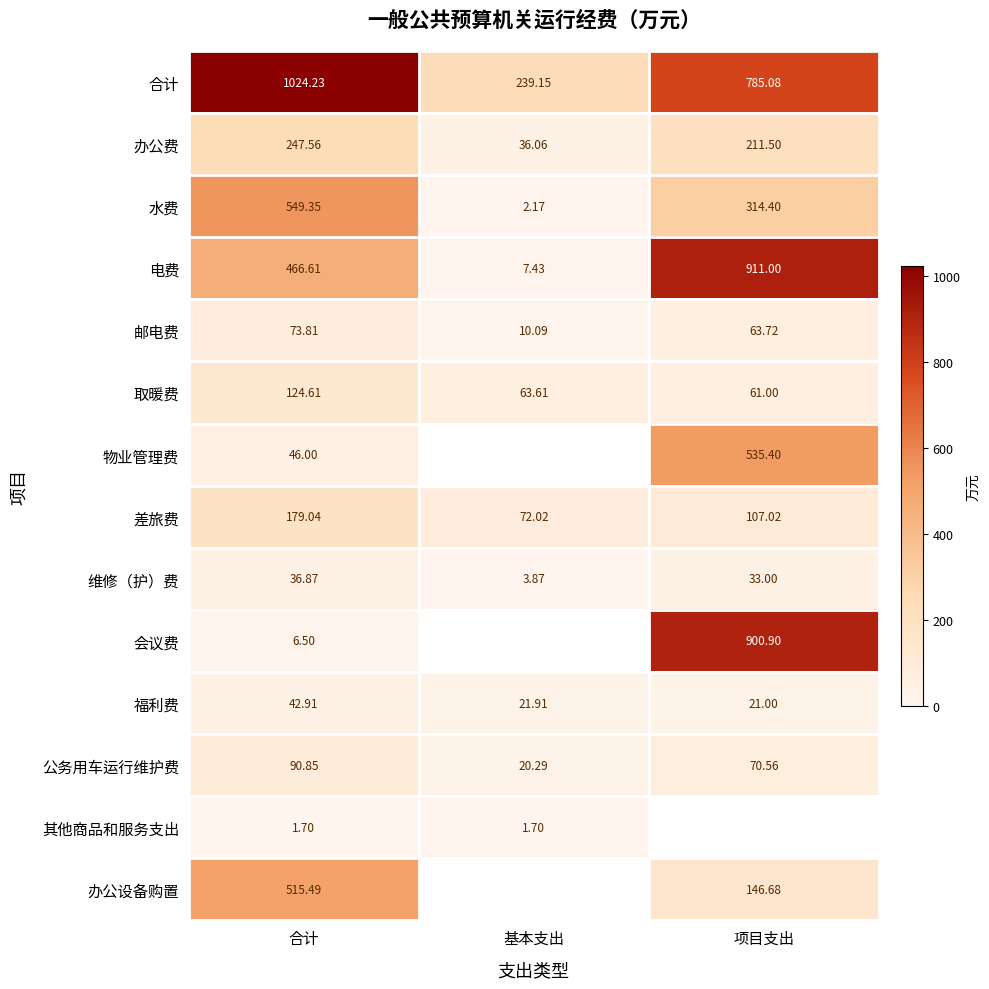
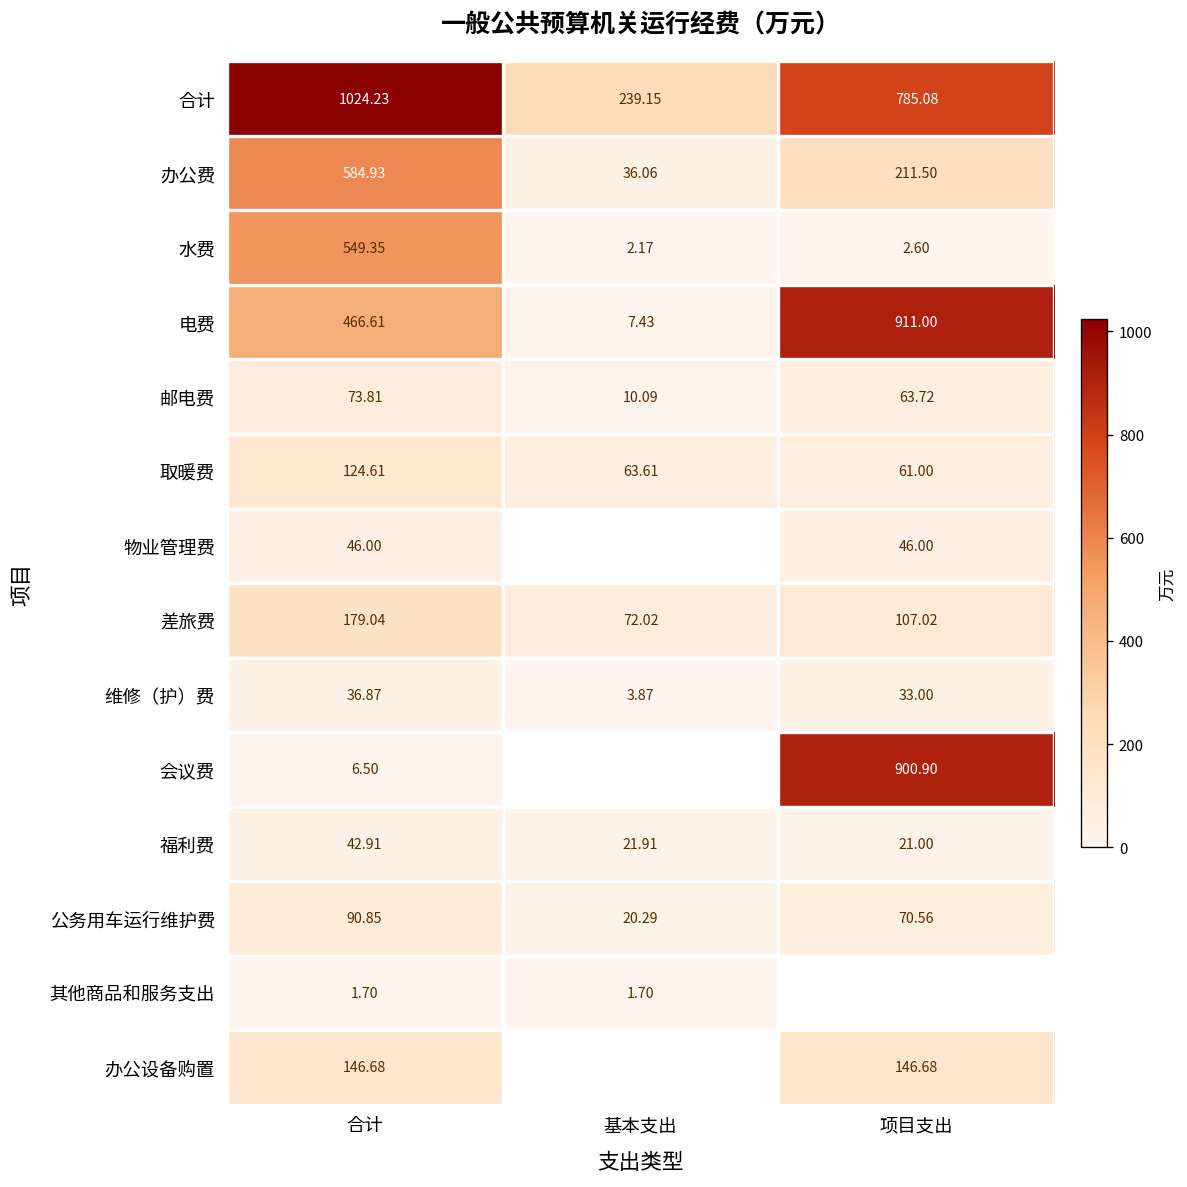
  {
    "合计": {
      "合计": 1024.23,
      "基本支出": 239.15,
      "项目支出": 785.08
    },
    "办公费": {
-     "合计": 247.56,
+     "合计": 584.93,
      "基本支出": 36.06,
      "项目支出": 211.50
    },
    "水费": {
      "合计": 549.35,
      "基本支出": 2.17,
-     "项目支出": 314.40
+     "项目支出": 2.60
    },
    "电费": {
      "合计": 466.61,
      "基本支出": 7.43,
      "项目支出": 911.00
    },
    "邮电费": {
      "合计": 73.81,
      "基本支出": 10.09,
      "项目支出": 63.72
    },
    "取暖费": {
      "合计": 124.61,
      "基本支出": 63.61,
      "项目支出": 61.00
    },
    "物业管理费": {
      "合计": 46.00,
-     "项目支出": 535.40
+     "项目支出": 46.00
    },
    "差旅费": {
      "合计": 179.04,
      "基本支出": 72.02,
      "项目支出": 107.02
    },
    "维修（护）费": {
      "合计": 36.87,
      "基本支出": 3.87,
      "项目支出": 33.00
    },
    "会议费": {
      "合计": 6.50,
      "项目支出": 900.90
    },
    "福利费": {
      "合计": 42.91,
      "基本支出": 21.91,
      "项目支出": 21.00
    },
    "公务用车运行维护费": {
      "合计": 90.85,
      "基本支出": 20.29,
      "项目支出": 70.56
    },
    "其他商品和服务支出": {
      "合计": 1.70,
      "基本支出": 1.70
    },
    "办公设备购置": {
-     "合计": 515.49,
+     "合计": 146.68,
      "项目支出": 146.68
    }
  }
